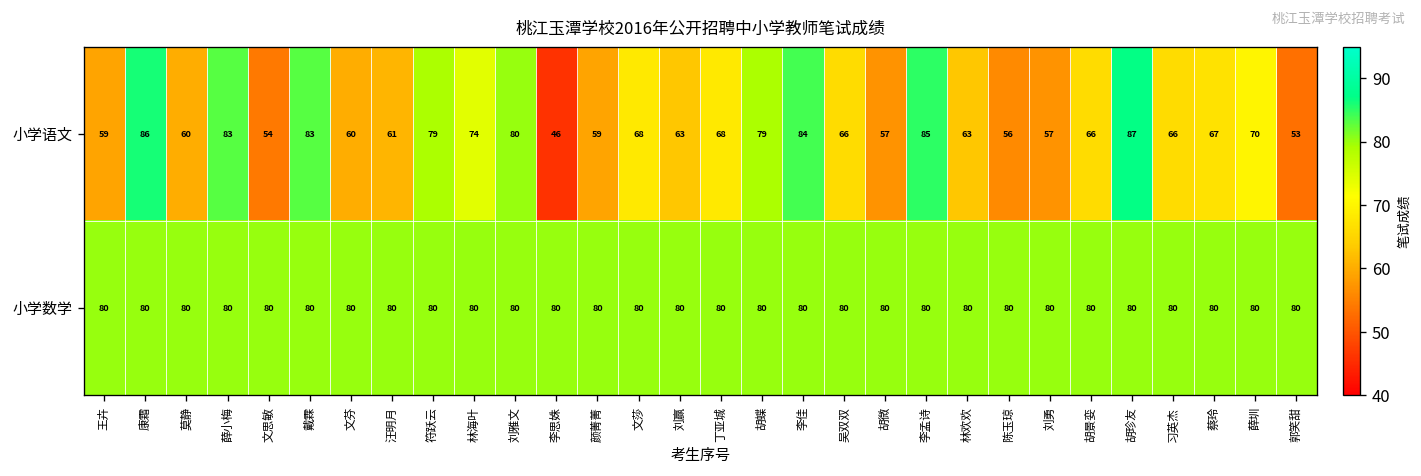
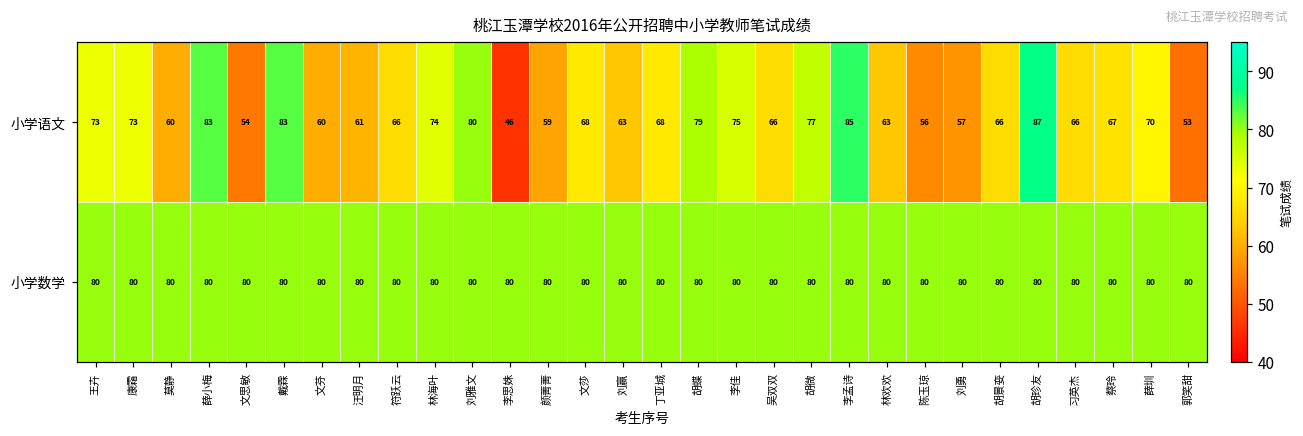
  {
    "小学语文": {
-     "王卉": 59,
-     "康霜": 86,
+     "王卉": 73,
+     "康霜": 73,
      "莫静": 60,
      "薛小梅": 83,
      "文思敏": 54,
      "戴霖": 83,
      "文芬": 60,
      "汪明月": 61,
-     "符跃云": 79,
+     "符跃云": 66,
      "林海叶": 74,
      "刘雅文": 80,
      "李思姝": 46,
      "颜菁菁": 59,
      "文莎": 68,
      "刘赢": 63,
      "丁亚城": 68,
      "胡蝶": 79,
-     "李佳": 84,
+     "李佳": 75,
      "吴双双": 66,
-     "胡微": 57,
+     "胡微": 77,
      "李孟诗": 85,
      "林欢欢": 63,
      "陈玉琼": 56,
      "刘勇": 57,
      "胡景娈": 66,
      "胡珍友": 87,
      "习英杰": 66,
      "蔡玲": 67,
      "薛圳": 70,
      "郭笑甜": 53
    },
    "小学数学": {
      "王卉": 80,
      "康霜": 80,
      "莫静": 80,
      "薛小梅": 80,
      "文思敏": 80,
      "戴霖": 80,
      "文芬": 80,
      "汪明月": 80,
      "符跃云": 80,
      "林海叶": 80,
      "刘雅文": 80,
      "李思姝": 80,
      "颜菁菁": 80,
      "文莎": 80,
      "刘赢": 80,
      "丁亚城": 80,
      "胡蝶": 80,
      "李佳": 80,
      "吴双双": 80,
      "胡微": 80,
      "李孟诗": 80,
      "林欢欢": 80,
      "陈玉琼": 80,
      "刘勇": 80,
      "胡景娈": 80,
      "胡珍友": 80,
      "习英杰": 80,
      "蔡玲": 80,
      "薛圳": 80,
      "郭笑甜": 80
    }
  }
